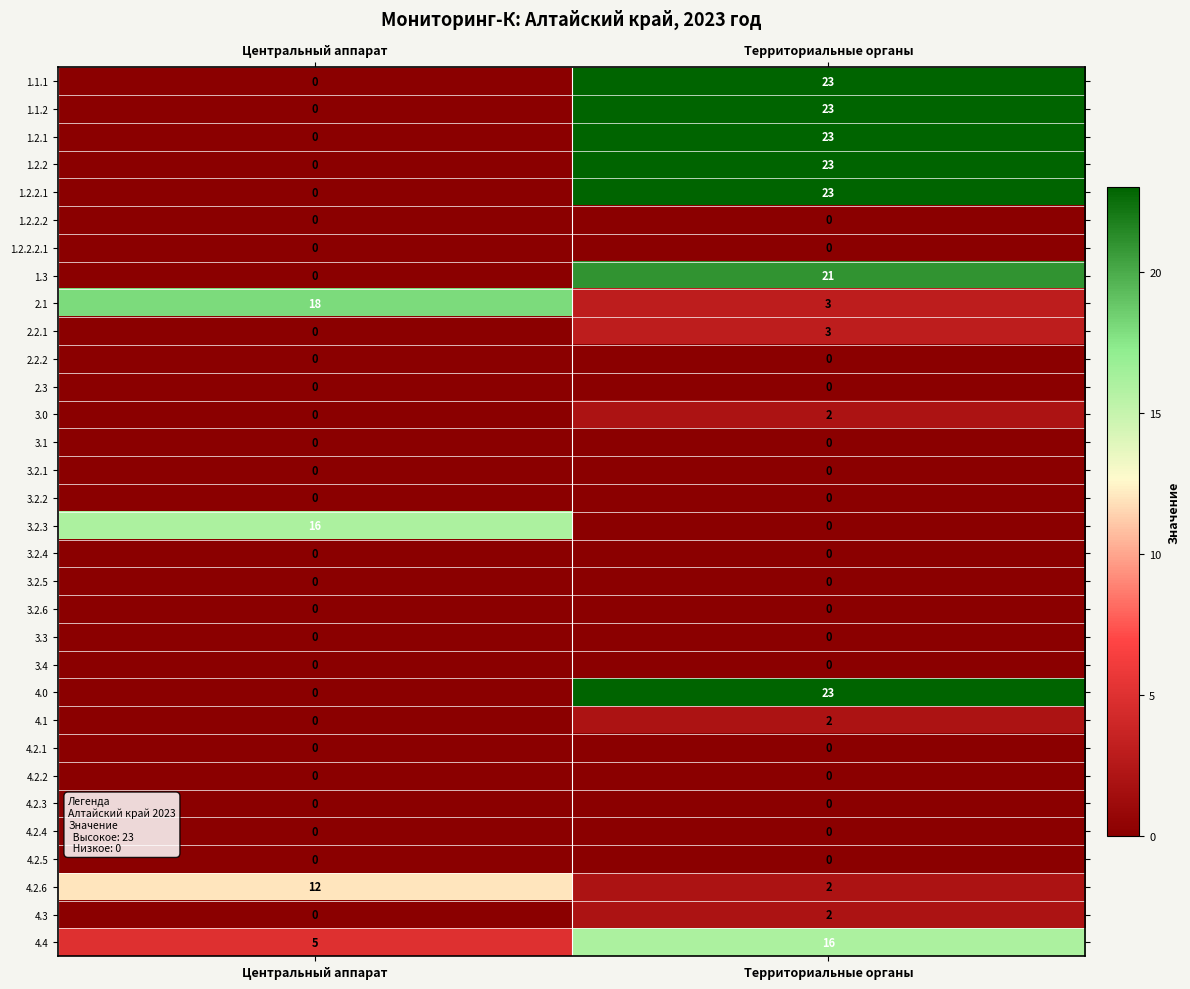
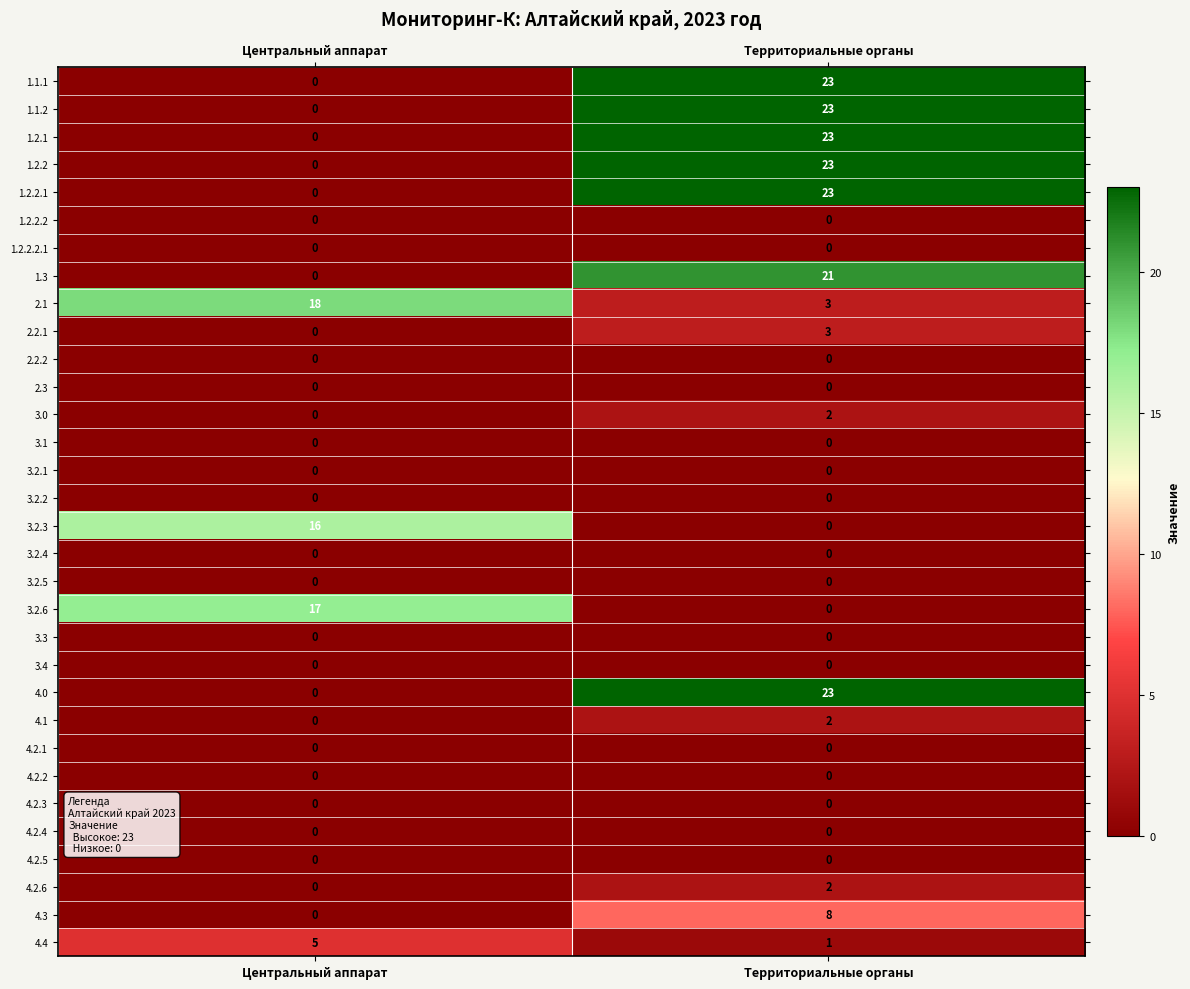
  {
    "1.1.1": {
      "Центральный аппарат": 0,
      "Территориальные органы": 23
    },
    "1.1.2": {
      "Центральный аппарат": 0,
      "Территориальные органы": 23
    },
    "1.2.1": {
      "Центральный аппарат": 0,
      "Территориальные органы": 23
    },
    "1.2.2": {
      "Центральный аппарат": 0,
      "Территориальные органы": 23
    },
    "1.2.2.1": {
      "Центральный аппарат": 0,
      "Территориальные органы": 23
    },
    "1.2.2.2": {
      "Центральный аппарат": 0,
      "Территориальные органы": 0
    },
    "1.2.2.2.1": {
      "Центральный аппарат": 0,
      "Территориальные органы": 0
    },
    "1.3": {
      "Центральный аппарат": 0,
      "Территориальные органы": 21
    },
    "2.1": {
      "Центральный аппарат": 18,
      "Территориальные органы": 3
    },
    "2.2.1": {
      "Центральный аппарат": 0,
      "Территориальные органы": 3
    },
    "2.2.2": {
      "Центральный аппарат": 0,
      "Территориальные органы": 0
    },
    "2.3": {
      "Центральный аппарат": 0,
      "Территориальные органы": 0
    },
    "3.0": {
      "Центральный аппарат": 0,
      "Территориальные органы": 2
    },
    "3.1": {
      "Центральный аппарат": 0,
      "Территориальные органы": 0
    },
    "3.2.1": {
      "Центральный аппарат": 0,
      "Территориальные органы": 0
    },
    "3.2.2": {
      "Центральный аппарат": 0,
      "Территориальные органы": 0
    },
    "3.2.3": {
      "Центральный аппарат": 16,
      "Территориальные органы": 0
    },
    "3.2.4": {
      "Центральный аппарат": 0,
      "Территориальные органы": 0
    },
    "3.2.5": {
      "Центральный аппарат": 0,
      "Территориальные органы": 0
    },
    "3.2.6": {
-     "Центральный аппарат": 0,
+     "Центральный аппарат": 17,
      "Территориальные органы": 0
    },
    "3.3": {
      "Центральный аппарат": 0,
      "Территориальные органы": 0
    },
    "3.4": {
      "Центральный аппарат": 0,
      "Территориальные органы": 0
    },
    "4.0": {
      "Центральный аппарат": 0,
      "Территориальные органы": 23
    },
    "4.1": {
      "Центральный аппарат": 0,
      "Территориальные органы": 2
    },
    "4.2.1": {
      "Центральный аппарат": 0,
      "Территориальные органы": 0
    },
    "4.2.2": {
      "Центральный аппарат": 0,
      "Территориальные органы": 0
    },
    "4.2.3": {
      "Центральный аппарат": 0,
      "Территориальные органы": 0
    },
    "4.2.4": {
      "Центральный аппарат": 0,
      "Территориальные органы": 0
    },
    "4.2.5": {
      "Центральный аппарат": 0,
      "Территориальные органы": 0
    },
    "4.2.6": {
-     "Центральный аппарат": 12,
+     "Центральный аппарат": 0,
      "Территориальные органы": 2
    },
    "4.3": {
      "Центральный аппарат": 0,
-     "Территориальные органы": 2
+     "Территориальные органы": 8
    },
    "4.4": {
      "Центральный аппарат": 5,
-     "Территориальные органы": 16
+     "Территориальные органы": 1
    }
  }
